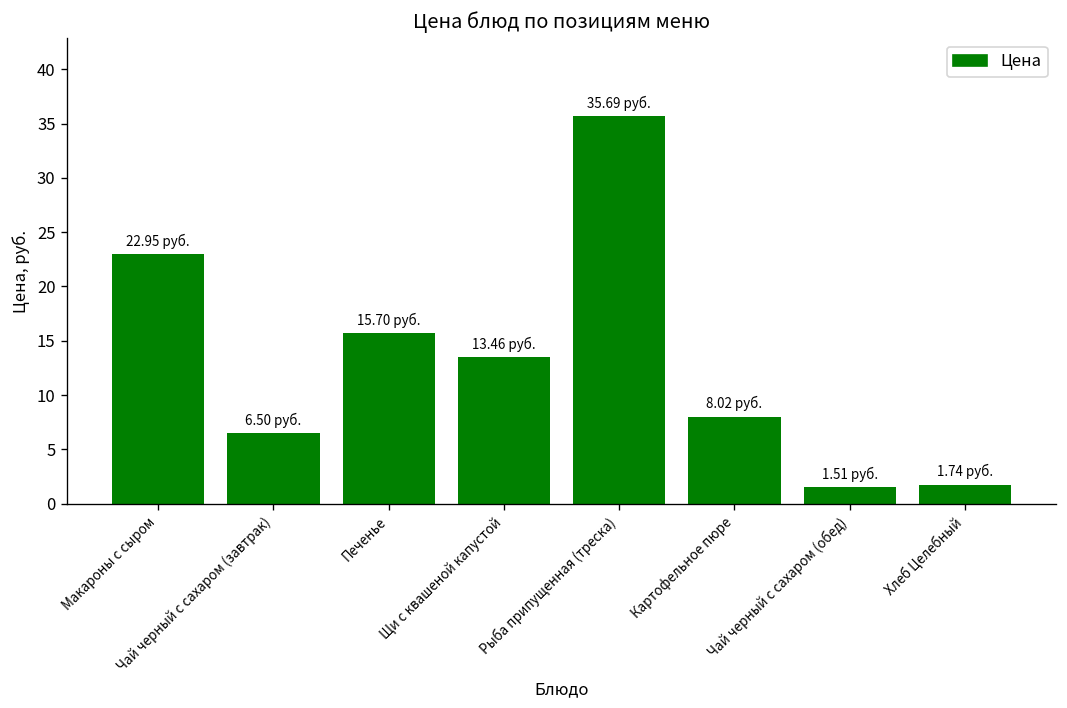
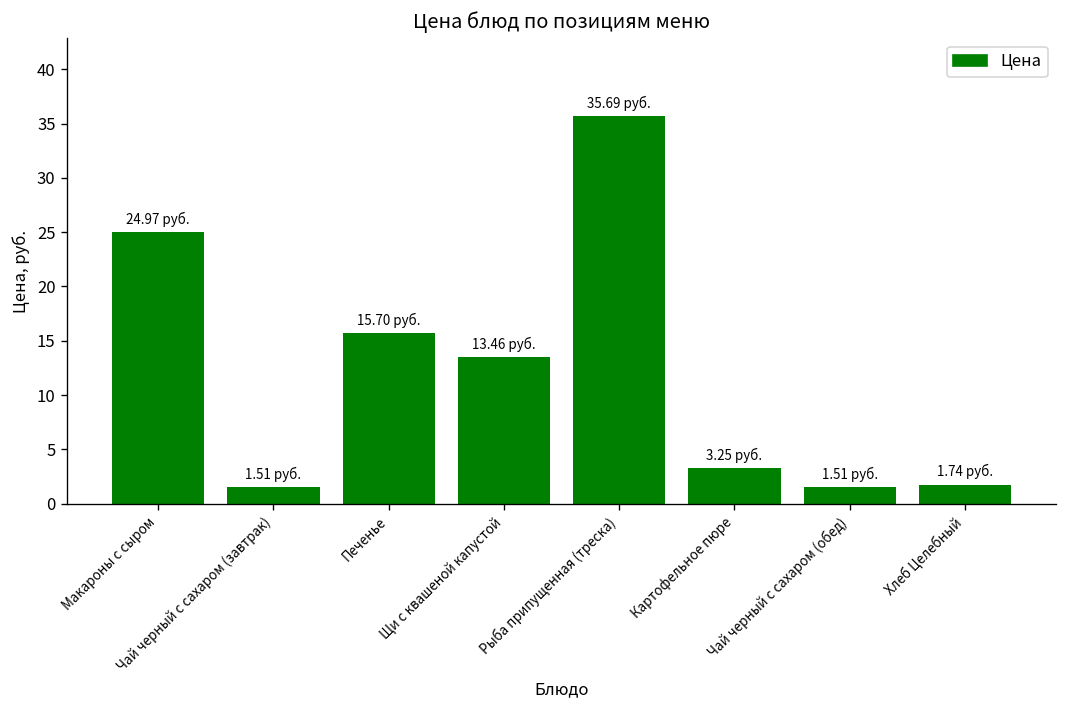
  {
-   "Макароны с сыром": 22.95,
-   "Чай черный с сахаром (завтрак)": 6.50,
+   "Макароны с сыром": 24.97,
+   "Чай черный с сахаром (завтрак)": 1.51,
    "Печенье": 15.70,
    "Щи с квашеной капустой": 13.46,
    "Рыба припущенная (треска)": 35.69,
-   "Картофельное пюре": 8.02,
+   "Картофельное пюре": 3.25,
    "Чай черный с сахаром (обед)": 1.51,
    "Хлеб Целебный": 1.74
  }
